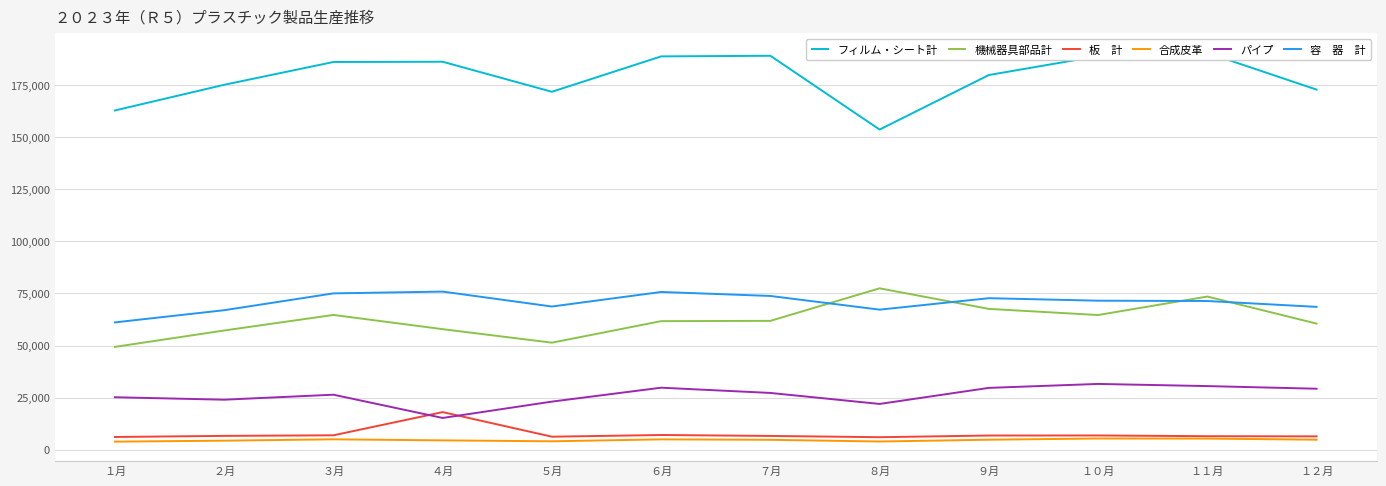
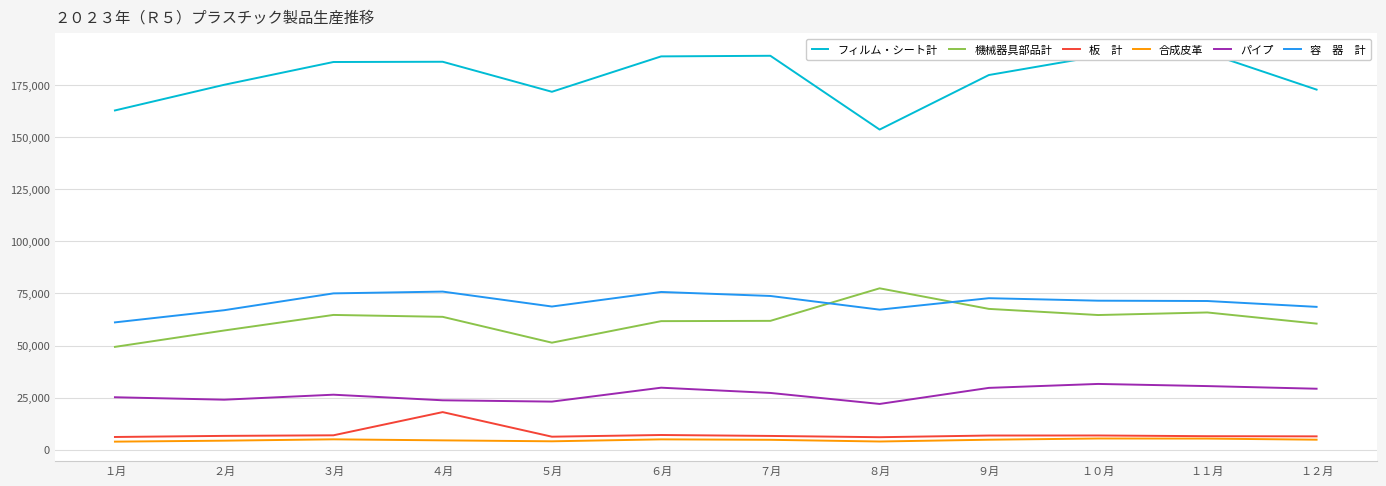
  {
    "機械器具部品計": {
      "１月": "49,000",
      "２月": "57,000",
      "３月": "65,000",
-     "４月": "58,000",
+     "４月": "64,000",
      "５月": "51,000",
      "６月": "62,000",
      "７月": "62,000",
      "８月": "77,000",
      "９月": "68,000",
      "１０月": "65,000",
-     "１１月": "74,000",
+     "１１月": "66,000",
      "１２月": "61,000"
    },
    "板 計": {
      "１月": "6,000",
      "２月": "7,000",
      "３月": "7,000",
      "４月": "18,000",
      "５月": "6,000",
      "６月": "7,000",
      "７月": "7,000",
      "８月": "6,000",
      "９月": "7,000",
      "１０月": "7,000",
      "１２月": "6,000"
    },
    "合成皮革": {
      "１月": "4,000",
      "２月": "4,000",
      "３月": "5,000",
      "４月": "4,000",
      "５月": "4,000",
      "６月": "5,000",
      "７月": "5,000",
      "８月": "4,000",
      "９月": "5,000",
      "１０月": "5,000",
      "１２月": "5,000"
    },
    "パイプ": {
      "１月": "25,000",
      "２月": "24,000",
      "３月": "26,000",
-     "４月": "15,000",
+     "４月": "24,000",
      "５月": "23,000",
      "６月": "30,000",
      "７月": "27,000",
      "８月": "22,000",
      "９月": "30,000",
      "１０月": "32,000",
      "１１月": "31,000",
      "１２月": "29,000"
    }
  }
